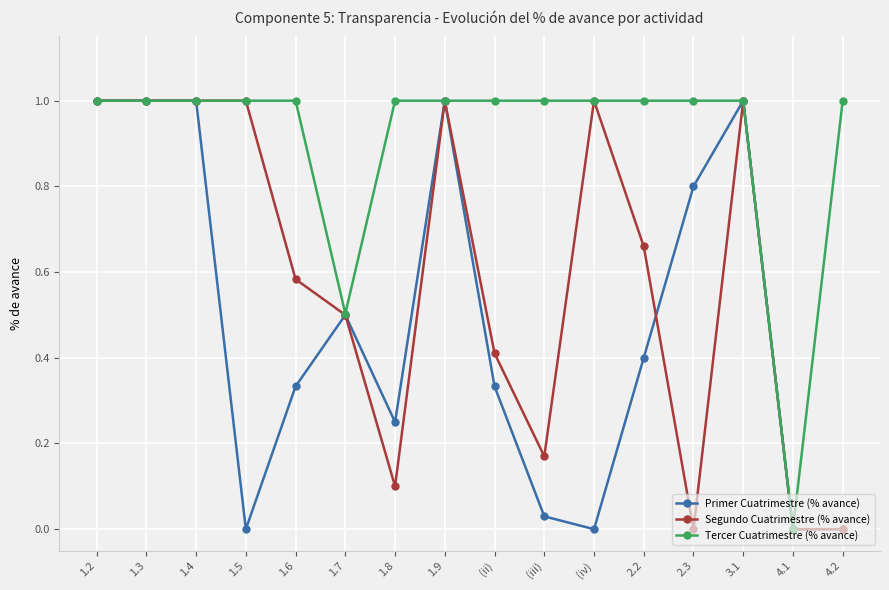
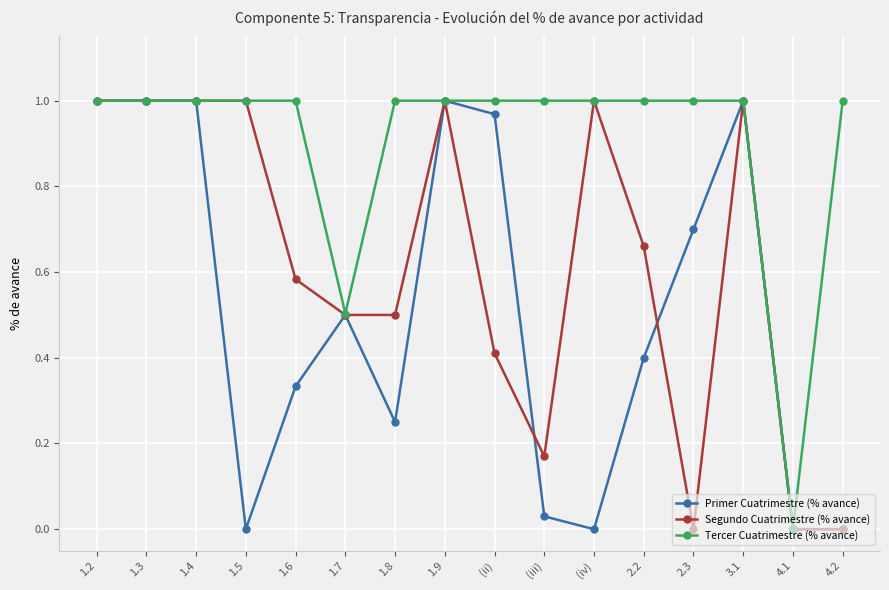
  {
    "Primer Cuatrimestre (% avance)": {
      "1.5": 0.00,
      "1.6": 0.33,
      "1.8": 0.25,
-     "(ii)": 0.33,
+     "(ii)": 0.97,
      "(iii)": 0.03,
      "(iv)": 0.00,
      "2.2": 0.40,
-     "2.3": 0.8
+     "2.3": 0.7
    },
    "Segundo Cuatrimestre (% avance)": {
      "1.6": 0.58,
-     "1.8": 0.1,
+     "1.8": 0.5,
      "(ii)": 0.41,
      "(iii)": 0.17,
      "2.2": 0.66
    },
    "Tercer Cuatrimestre (% avance)": {
      "1.6": 1.00,
      "1.8": 1.00,
      "(ii)": 1.00,
      "(iii)": 1.00,
      "2.2": 1.00,
      "2.3": 1.00,
      "4.2": 1.00
    }
  }
